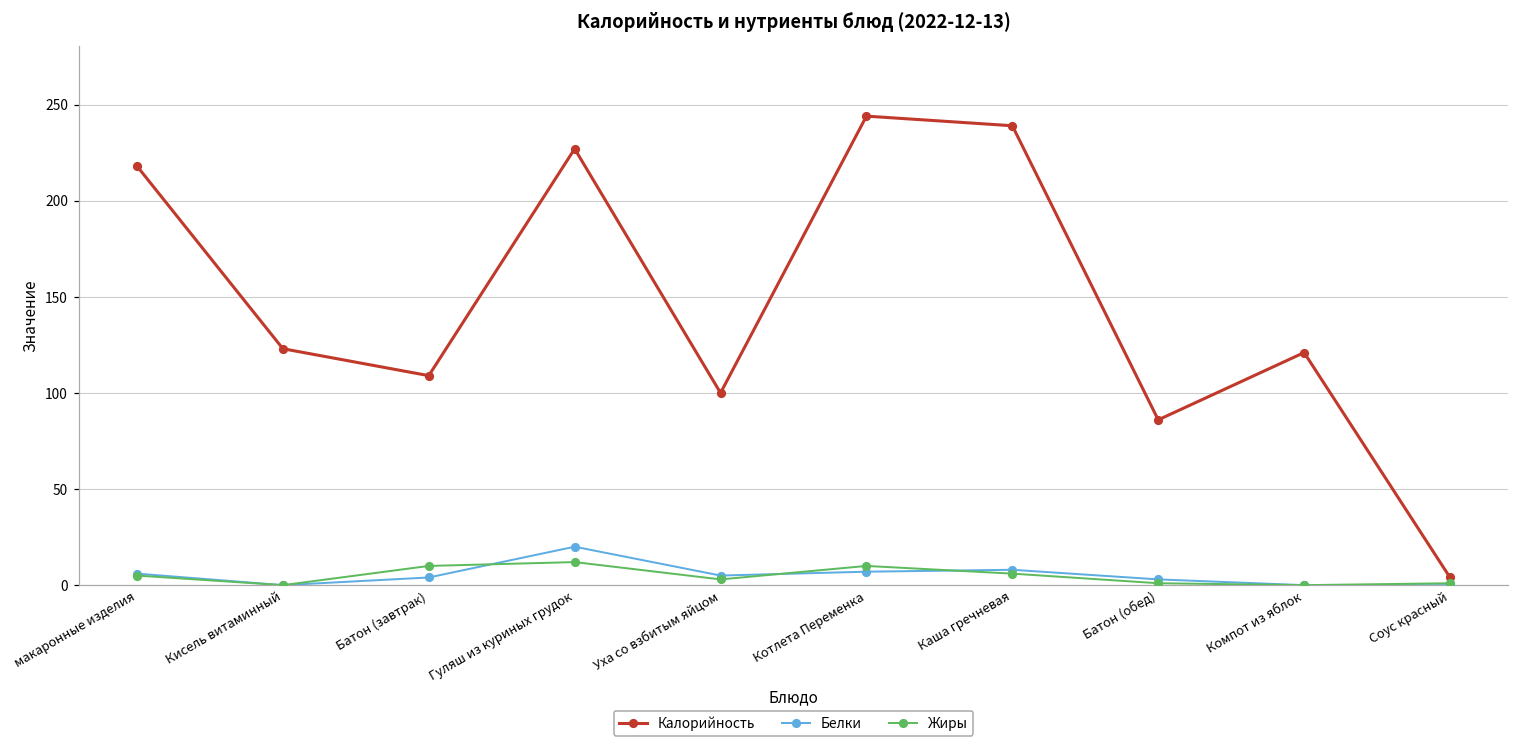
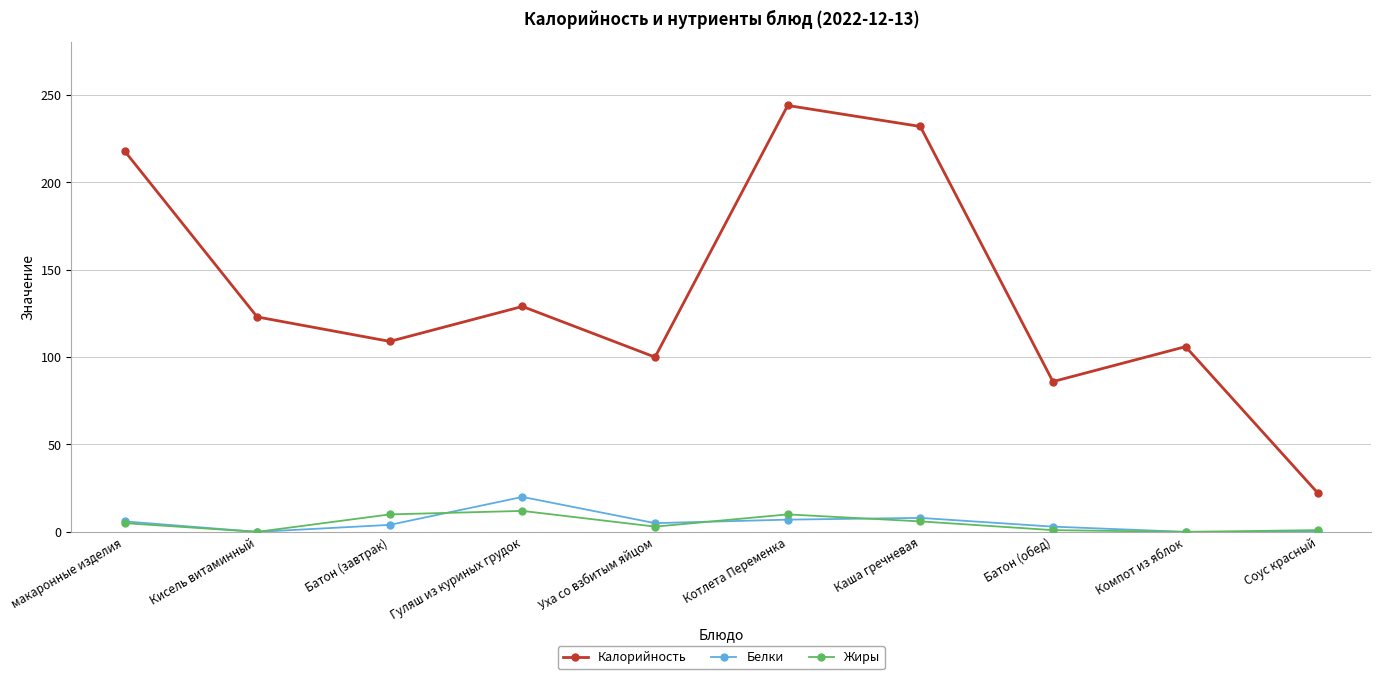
  {
    "Калорийность": {
      "макаронные изделия": 218,
      "Кисель витаминный": 123,
      "Батон (завтрак)": 109,
-     "Гуляш из куриных грудок": 227,
+     "Гуляш из куриных грудок": 129,
      "Уха со взбитым яйцом": 100,
      "Котлета Переменка": 244,
-     "Каша гречневая": 239,
+     "Каша гречневая": 232,
      "Батон (обед)": 86,
-     "Компот из яблок": 121,
-     "Соус красный": 4
+     "Компот из яблок": 106,
+     "Соус красный": 22
    },
    "Белки": {
      "Батон (завтрак)": 4,
      "Гуляш из куриных грудок": 20,
      "Уха со взбитым яйцом": 5,
      "Котлета Переменка": 7,
      "Каша гречневая": 8,
      "Батон (обед)": 3
    },
    "Жиры": {
      "Батон (завтрак)": 10,
      "Гуляш из куриных грудок": 12,
      "Уха со взбитым яйцом": 3,
      "Котлета Переменка": 10,
      "Каша гречневая": 6,
      "Батон (обед)": 1
    }
  }
